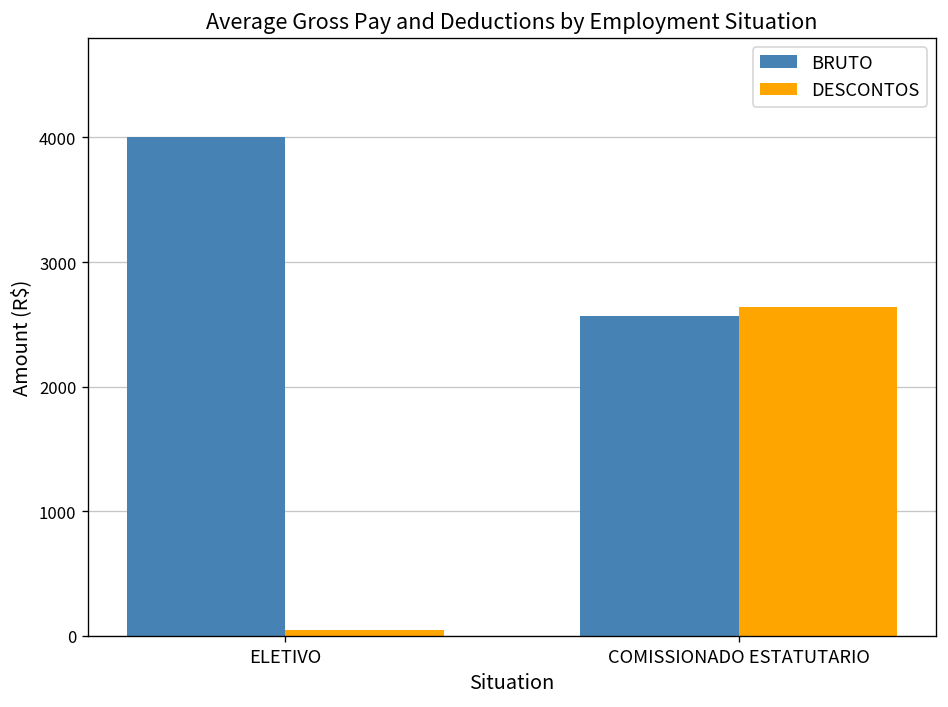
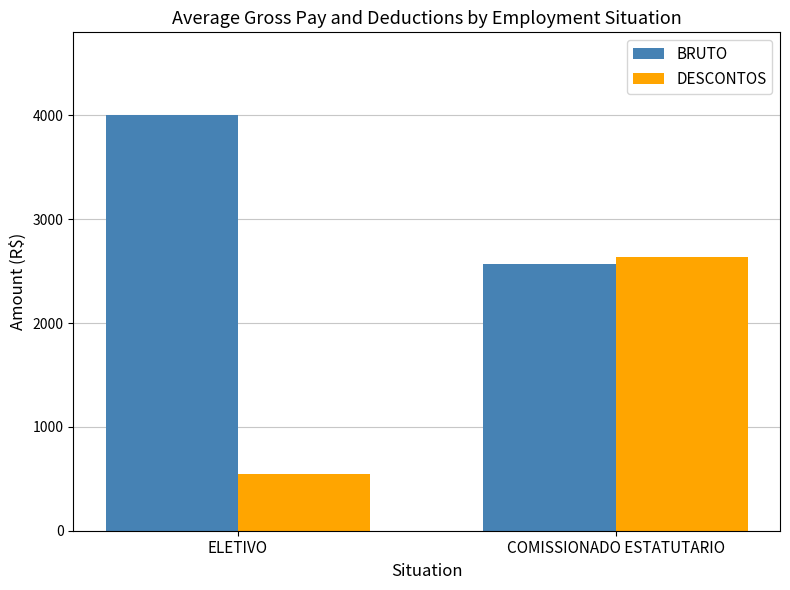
  {
    "BRUTO": {
      "ELETIVO": 4000,
      "COMISSIONADO ESTATUTARIO": 2560
    },
    "DESCONTOS": {
-     "ELETIVO": 50,
+     "ELETIVO": 540,
      "COMISSIONADO ESTATUTARIO": 2640
    }
  }
